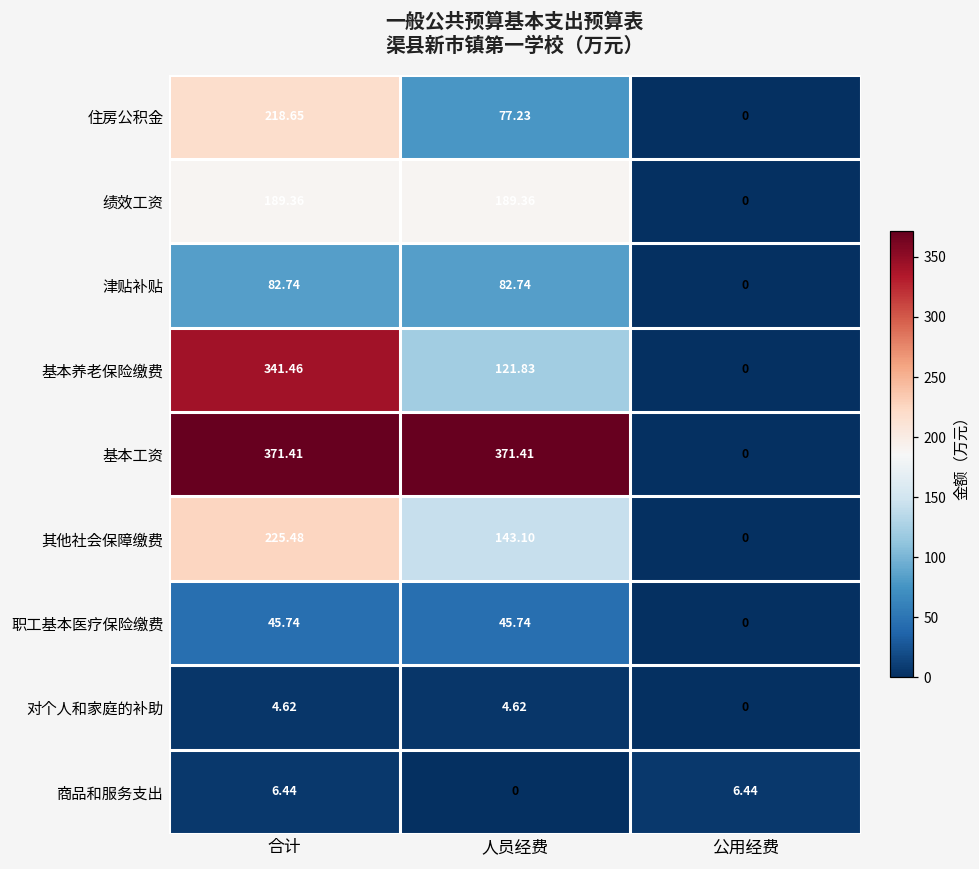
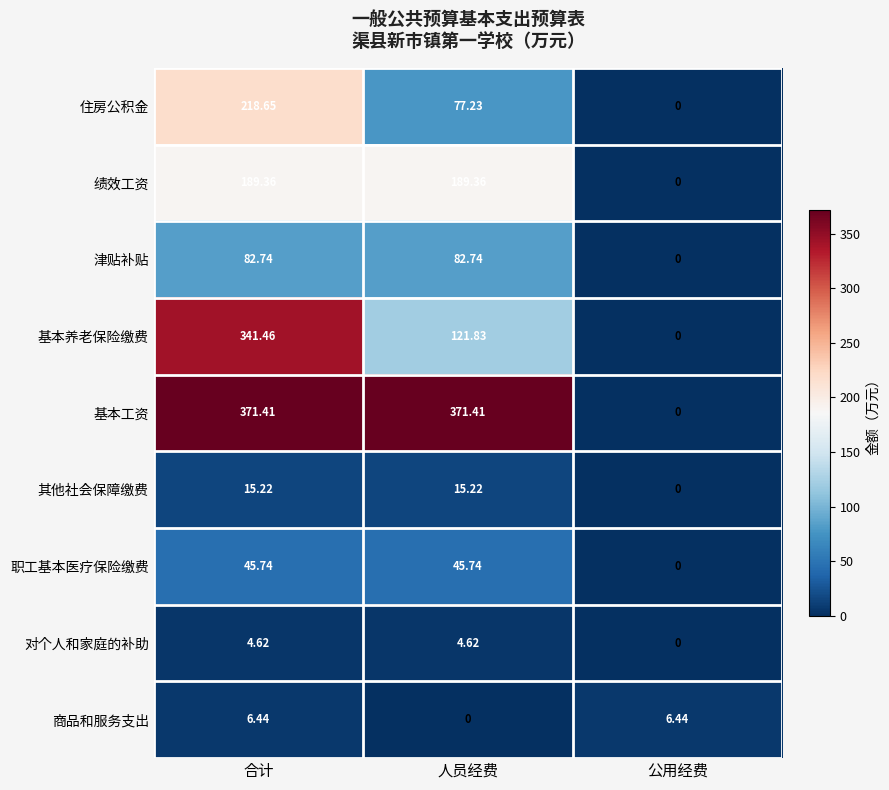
  {
    "住房公积金": {
      "合计": 218.65,
      "人员经费": 77.23,
      "公用经费": 0
    },
    "绩效工资": {
      "公用经费": 0
    },
    "津贴补贴": {
      "合计": 82.74,
      "人员经费": 82.74,
      "公用经费": 0
    },
    "基本养老保险缴费": {
      "合计": 341.46,
      "人员经费": 121.83,
      "公用经费": 0
    },
    "基本工资": {
      "合计": 371.41,
      "人员经费": 371.41,
      "公用经费": 0
    },
    "其他社会保障缴费": {
-     "合计": 225.48,
-     "人员经费": 143.10,
+     "合计": 15.22,
+     "人员经费": 15.22,
      "公用经费": 0
    },
    "职工基本医疗保险缴费": {
      "合计": 45.74,
      "人员经费": 45.74,
      "公用经费": 0
    },
    "对个人和家庭的补助": {
      "合计": 4.62,
      "人员经费": 4.62,
      "公用经费": 0
    },
    "商品和服务支出": {
      "合计": 6.44,
      "人员经费": 0,
      "公用经费": 6.44
    }
  }
